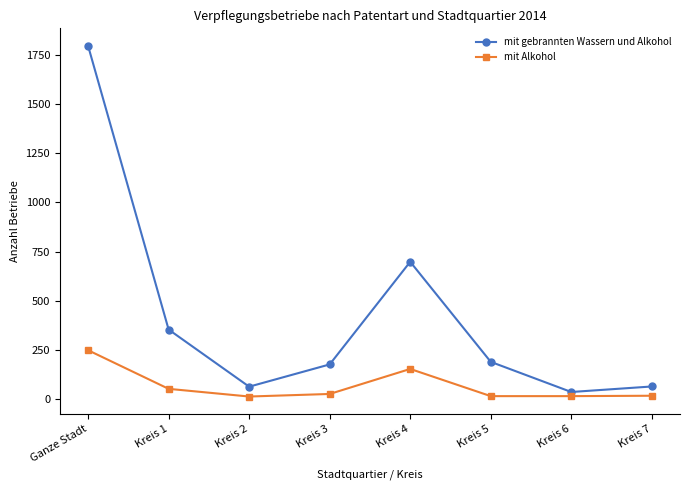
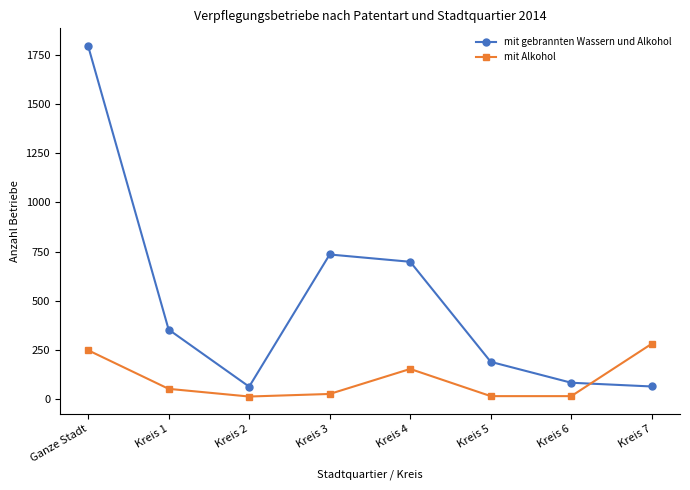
  {
    "mit gebrannten Wassern und Alkohol": {
      "Ganze Stadt": 1790,
      "Kreis 1": 350,
      "Kreis 2": 60,
-     "Kreis 3": 180,
+     "Kreis 3": 740,
      "Kreis 4": 700,
      "Kreis 5": 190,
-     "Kreis 6": 40,
+     "Kreis 6": 80,
      "Kreis 7": 70
    },
    "mit Alkohol": {
      "Ganze Stadt": 250,
      "Kreis 1": 50,
      "Kreis 2": 10,
      "Kreis 3": 30,
      "Kreis 4": 150,
      "Kreis 5": 20,
      "Kreis 6": 20,
-     "Kreis 7": 20
+     "Kreis 7": 280
    }
  }
